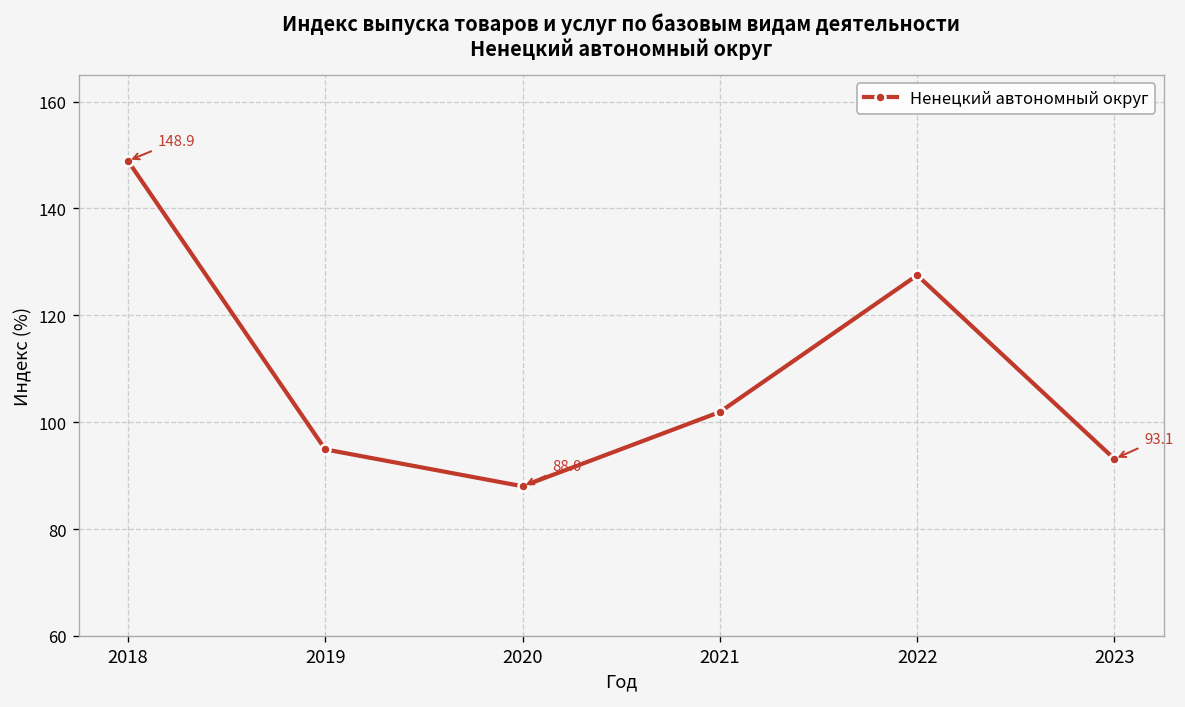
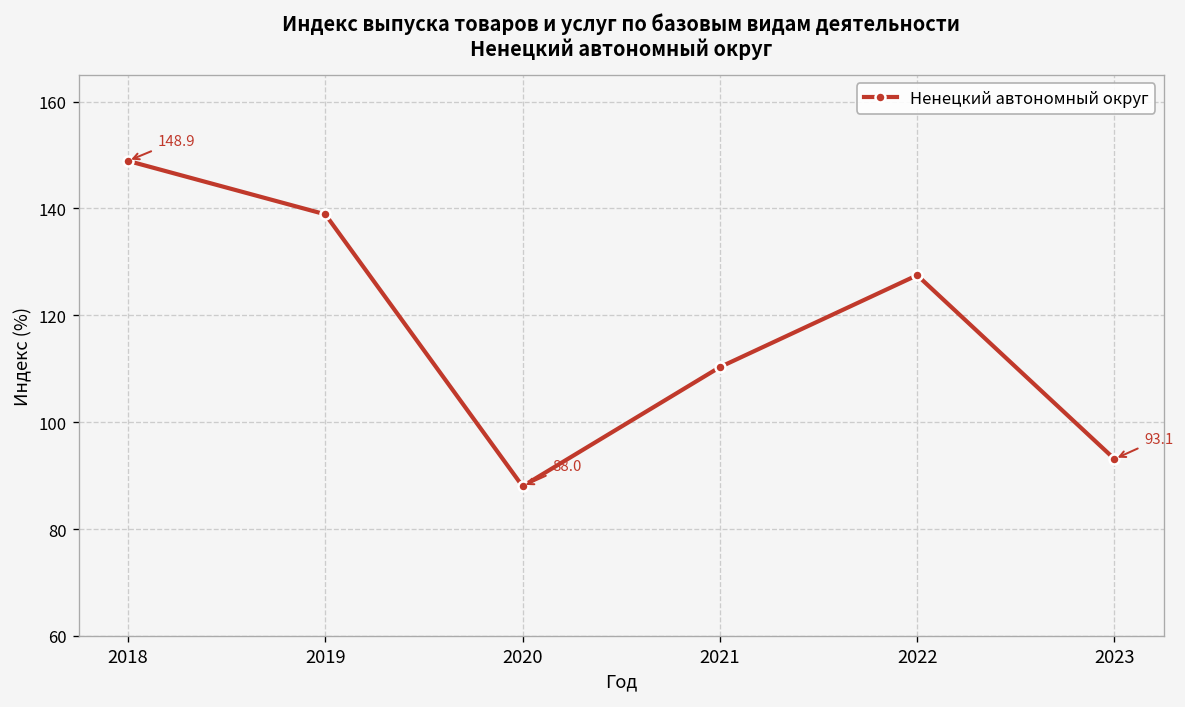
  {
-   "2019": 95,
-   "2021": 102,
+   "2019": 139,
+   "2021": 110,
    "2022": 128
  }
